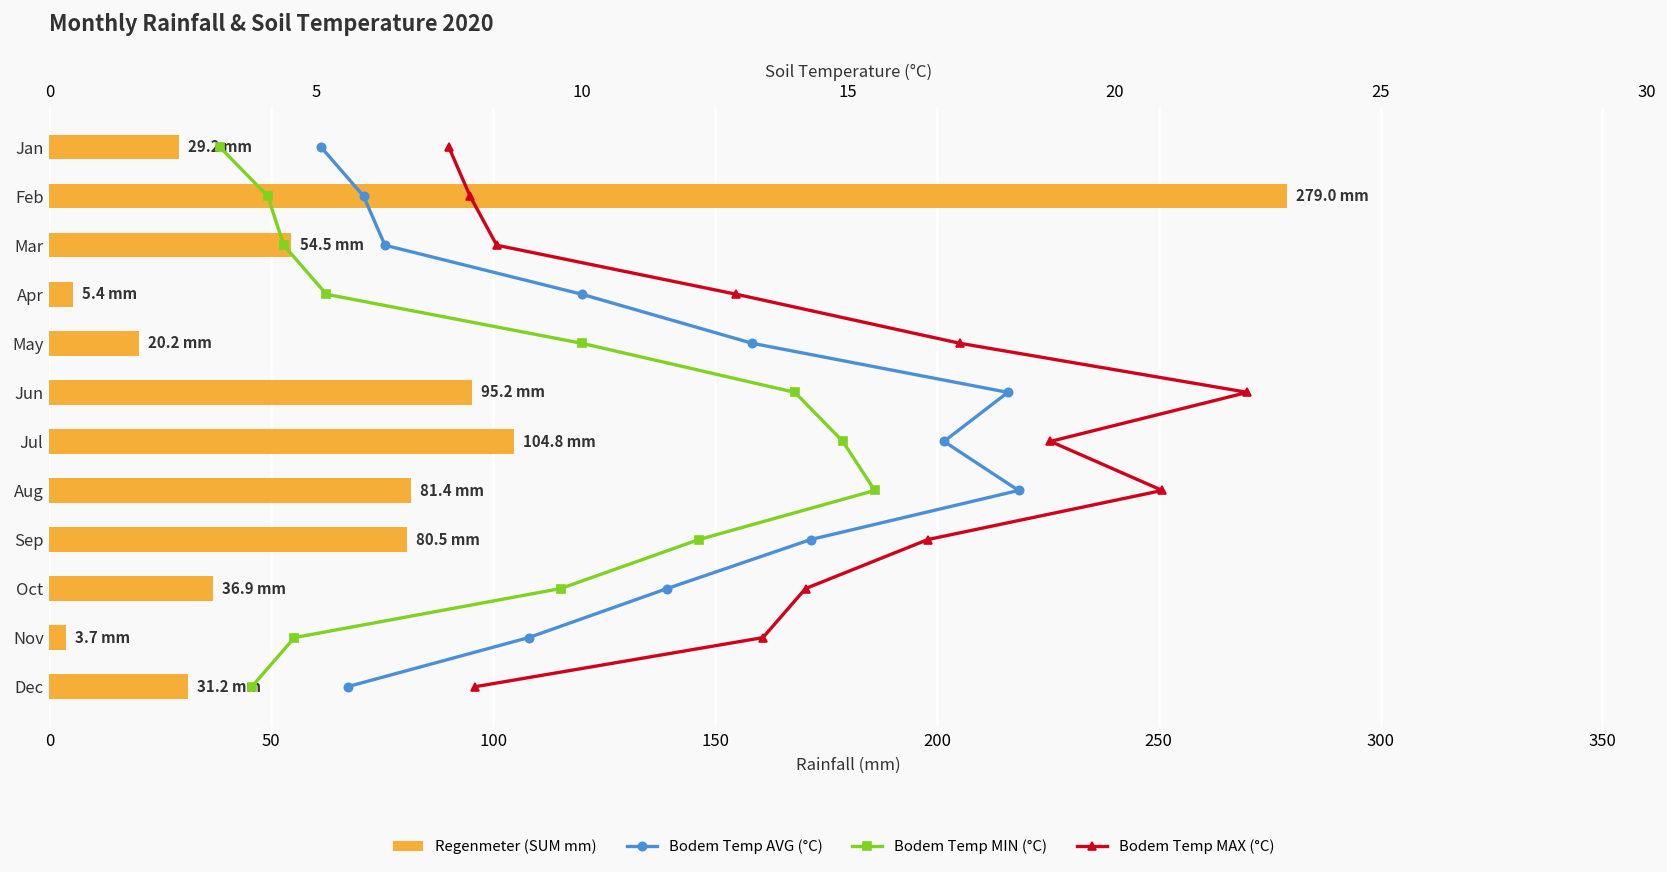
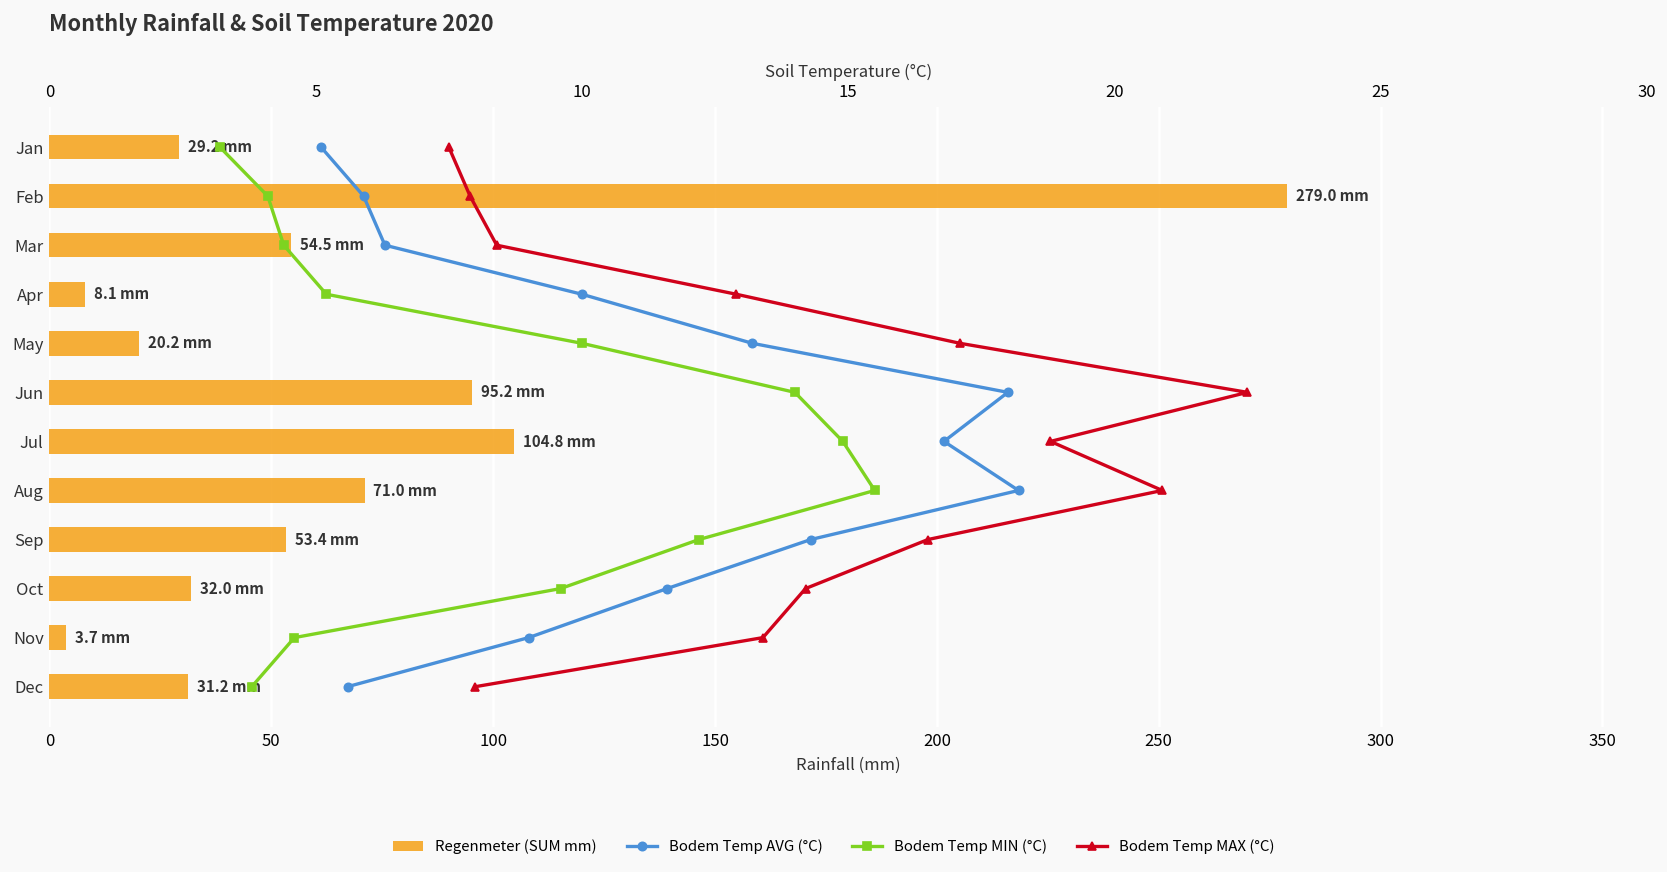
  {
    "Regenmeter (SUM mm)": {
      "Feb": 279.0,
      "Mar": 54.5,
-     "Apr": 5.4,
+     "Apr": 8.1,
      "May": 20.2,
      "Jun": 95.2,
      "Jul": 104.8,
-     "Aug": 81.4,
-     "Sep": 80.5,
-     "Oct": 36.9,
+     "Aug": 71.0,
+     "Sep": 53.4,
+     "Oct": 32.0,
      "Nov": 3.7
    }
  }
